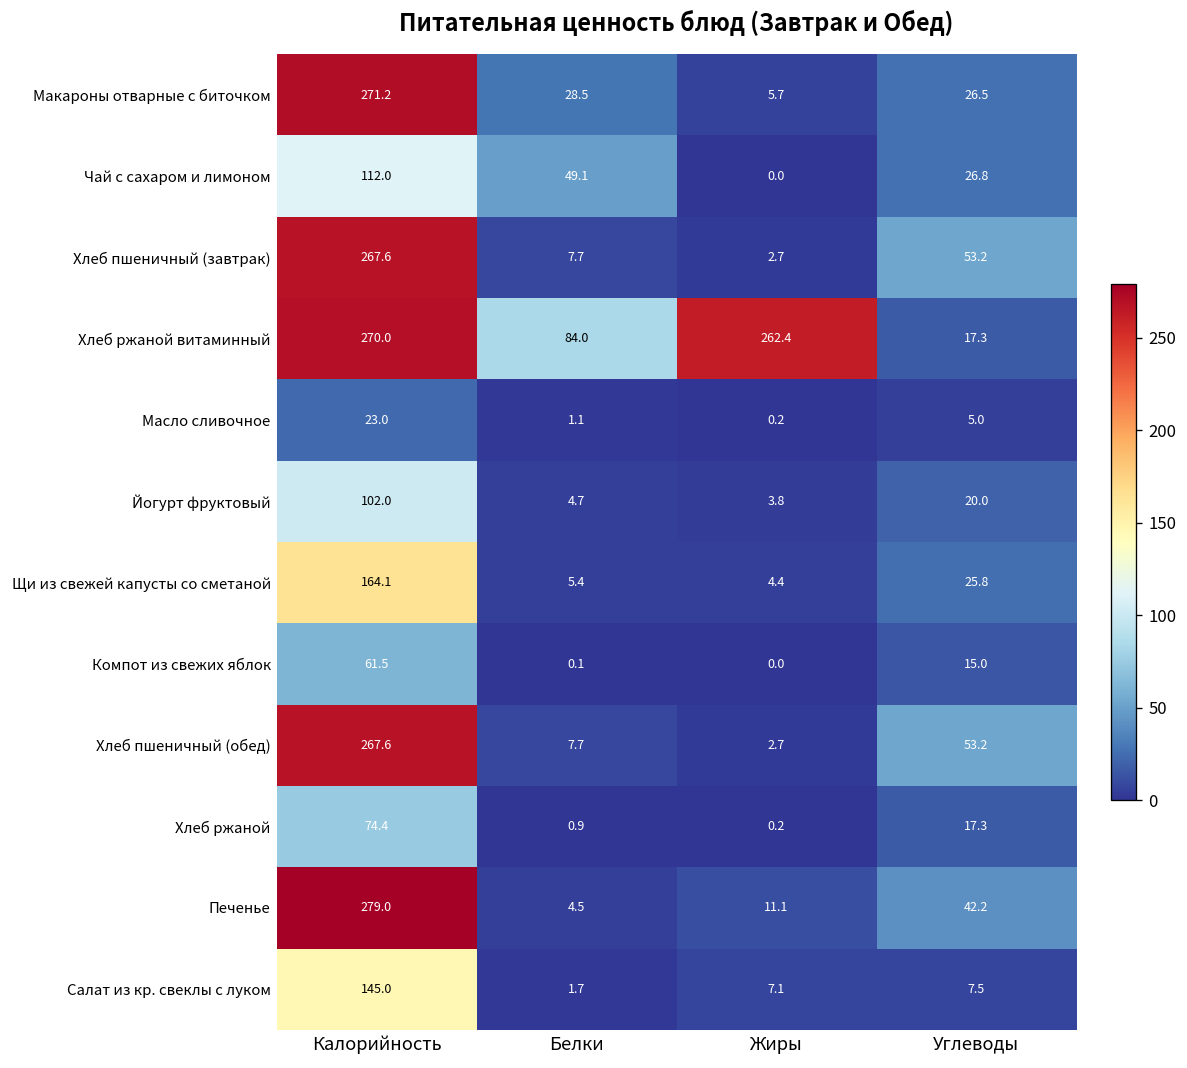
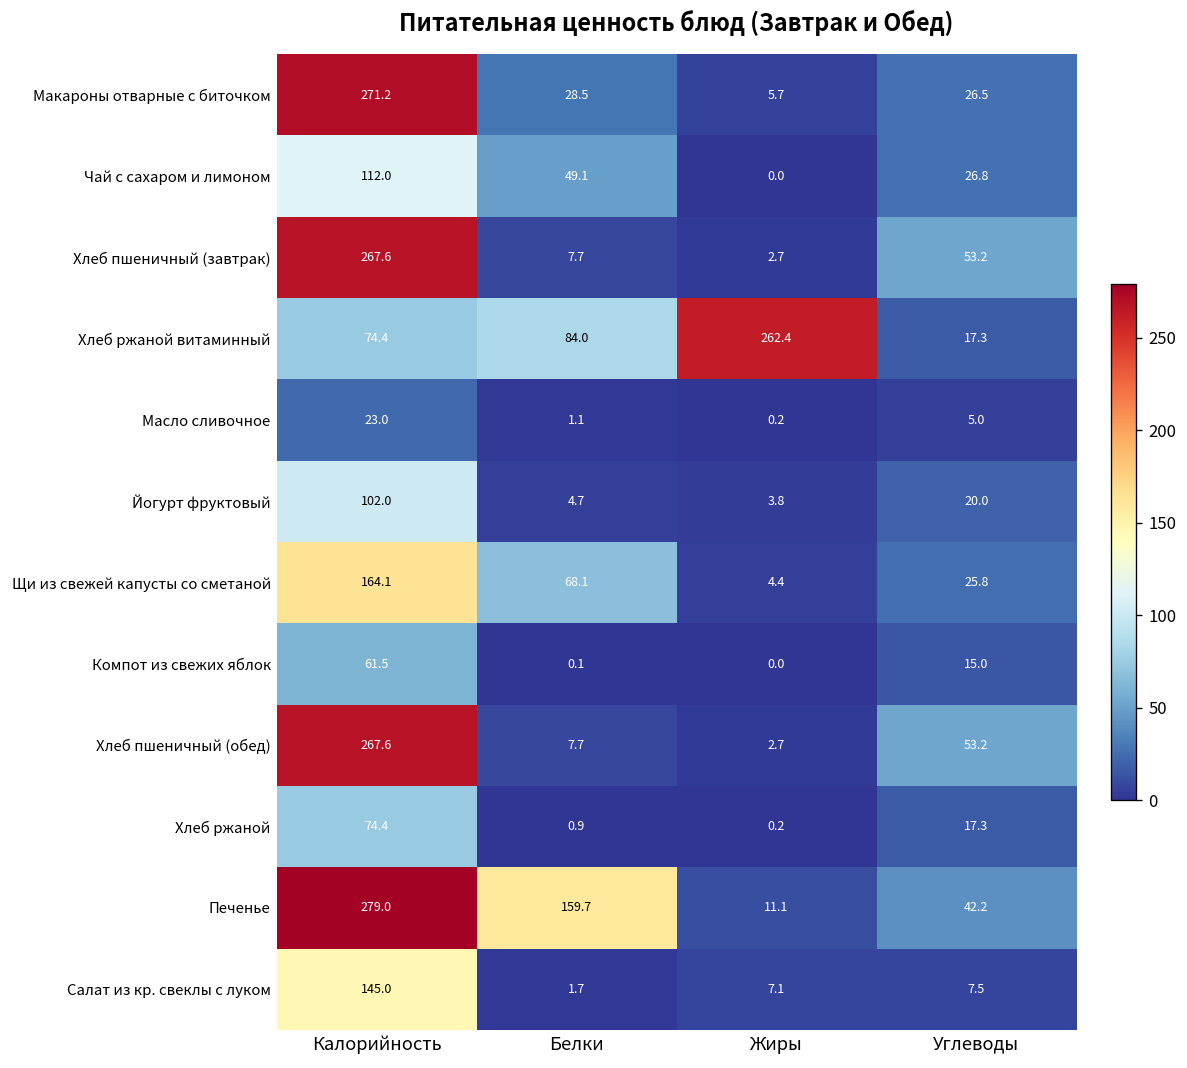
  {
    "Макароны отварные с биточком": {
      "Калорийность": 271.2,
      "Белки": 28.5,
      "Жиры": 5.7,
      "Углеводы": 26.5
    },
    "Чай с сахаром и лимоном": {
      "Калорийность": 112.0,
      "Белки": 49.1,
      "Жиры": 0.0,
      "Углеводы": 26.8
    },
    "Хлеб пшеничный (завтрак)": {
      "Калорийность": 267.6,
      "Белки": 7.7,
      "Жиры": 2.7,
      "Углеводы": 53.2
    },
    "Хлеб ржаной витаминный": {
-     "Калорийность": 270.0,
+     "Калорийность": 74.4,
      "Белки": 84.0,
      "Жиры": 262.4,
      "Углеводы": 17.3
    },
    "Масло сливочное": {
      "Калорийность": 23.0,
      "Белки": 1.1,
      "Жиры": 0.2,
      "Углеводы": 5.0
    },
    "Йогурт фруктовый": {
      "Калорийность": 102.0,
      "Белки": 4.7,
      "Жиры": 3.8,
      "Углеводы": 20.0
    },
    "Щи из свежей капусты со сметаной": {
      "Калорийность": 164.1,
-     "Белки": 5.4,
+     "Белки": 68.1,
      "Жиры": 4.4,
      "Углеводы": 25.8
    },
    "Компот из свежих яблок": {
      "Калорийность": 61.5,
      "Белки": 0.1,
      "Жиры": 0.0,
      "Углеводы": 15.0
    },
    "Хлеб пшеничный (обед)": {
      "Калорийность": 267.6,
      "Белки": 7.7,
      "Жиры": 2.7,
      "Углеводы": 53.2
    },
    "Хлеб ржаной": {
      "Калорийность": 74.4,
      "Белки": 0.9,
      "Жиры": 0.2,
      "Углеводы": 17.3
    },
    "Печенье": {
      "Калорийность": 279.0,
-     "Белки": 4.5,
+     "Белки": 159.7,
      "Жиры": 11.1,
      "Углеводы": 42.2
    },
    "Салат из кр. свеклы с луком": {
      "Калорийность": 145.0,
      "Белки": 1.7,
      "Жиры": 7.1,
      "Углеводы": 7.5
    }
  }
